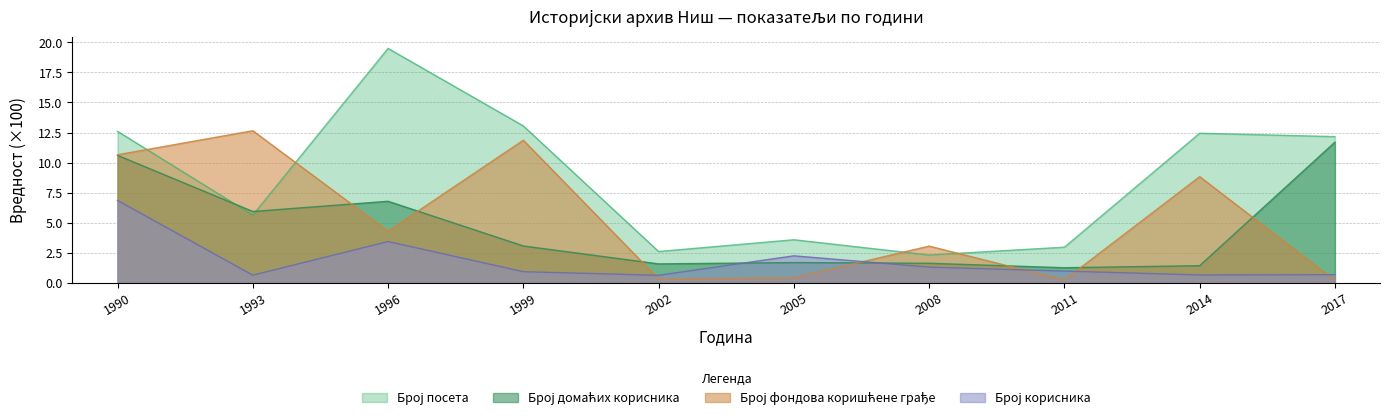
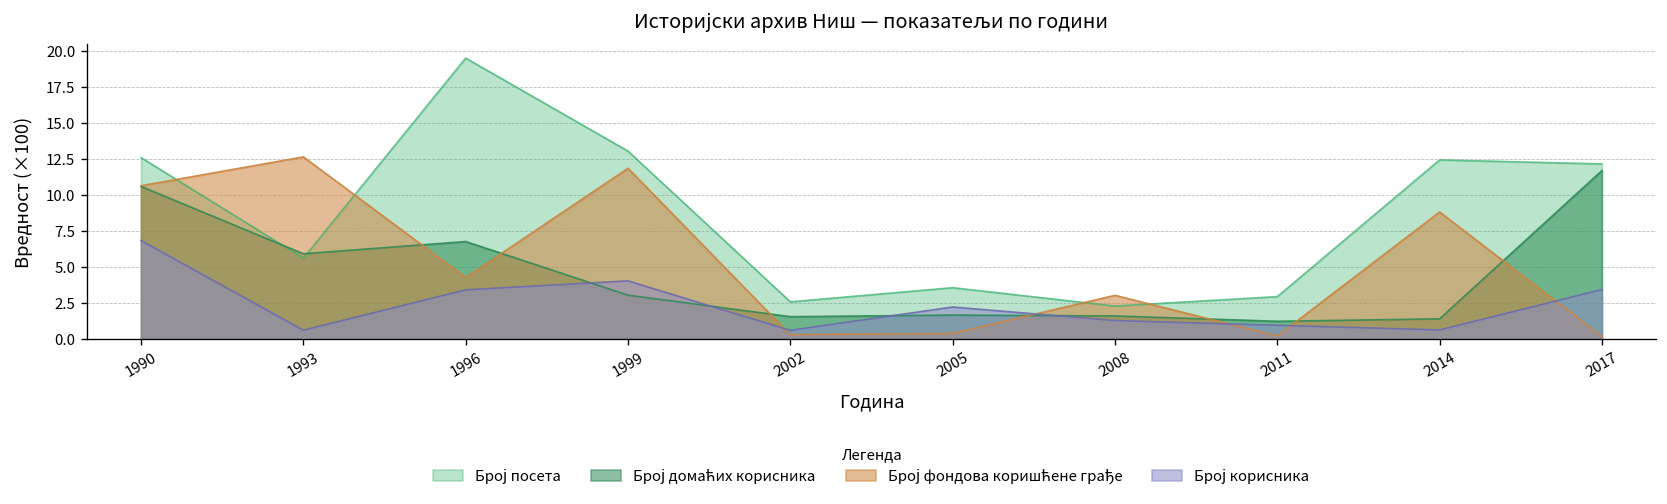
  {
    "Број фондова коришћене грађе": {
      "1993": 12.7,
      "1996": 4.3,
      "1999": 11.9,
      "2002": 0.3,
      "2005": 0.4,
      "2008": 3.1,
      "2011": 0.2,
      "2014": 8.8,
      "2017": 0.2
    },
    "Број корисника": {
      "1990": 6.9,
      "1993": 0.6,
      "1996": 3.4,
-     "1999": 0.9,
+     "1999": 4.1,
      "2002": 0.6,
      "2005": 2.2,
      "2008": 1.3,
      "2011": 1.0,
      "2014": 0.7,
-     "2017": 0.7
+     "2017": 3.5
    }
  }
